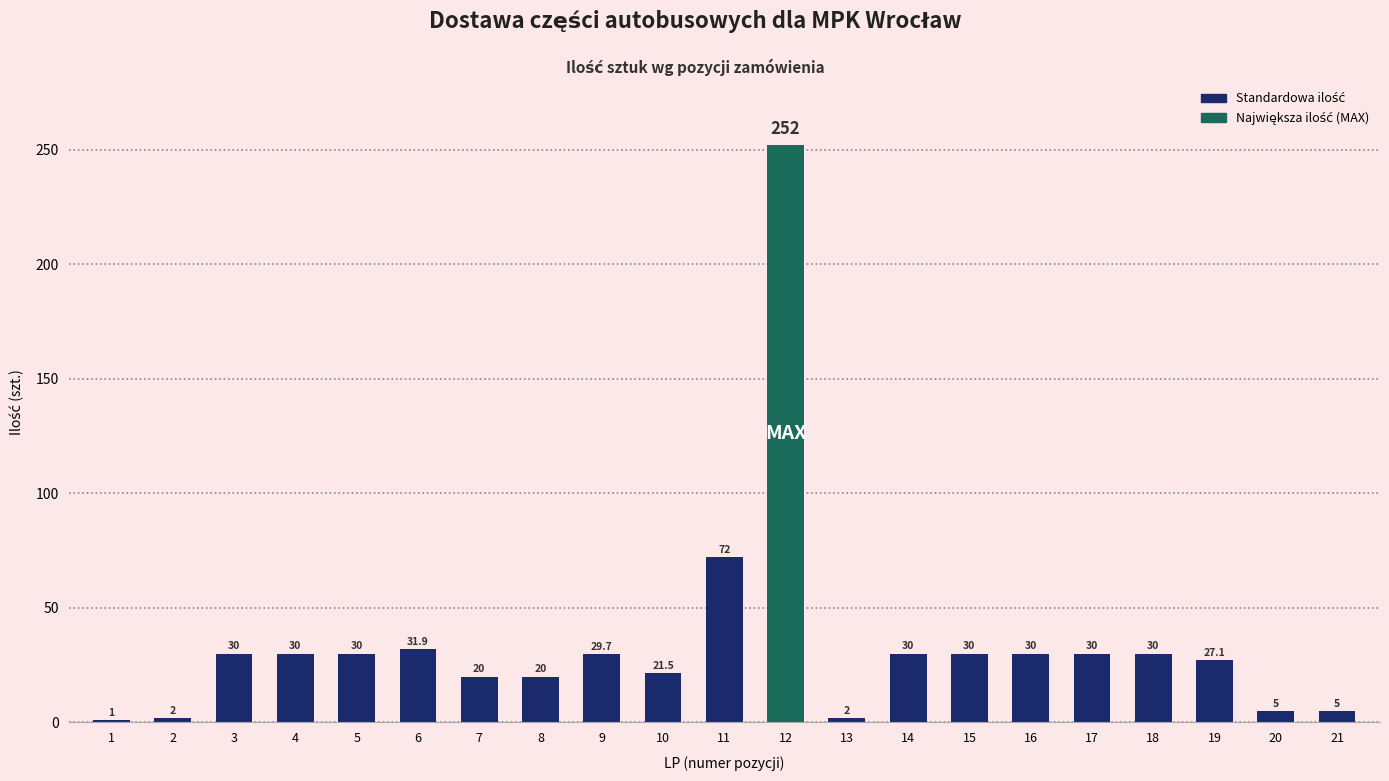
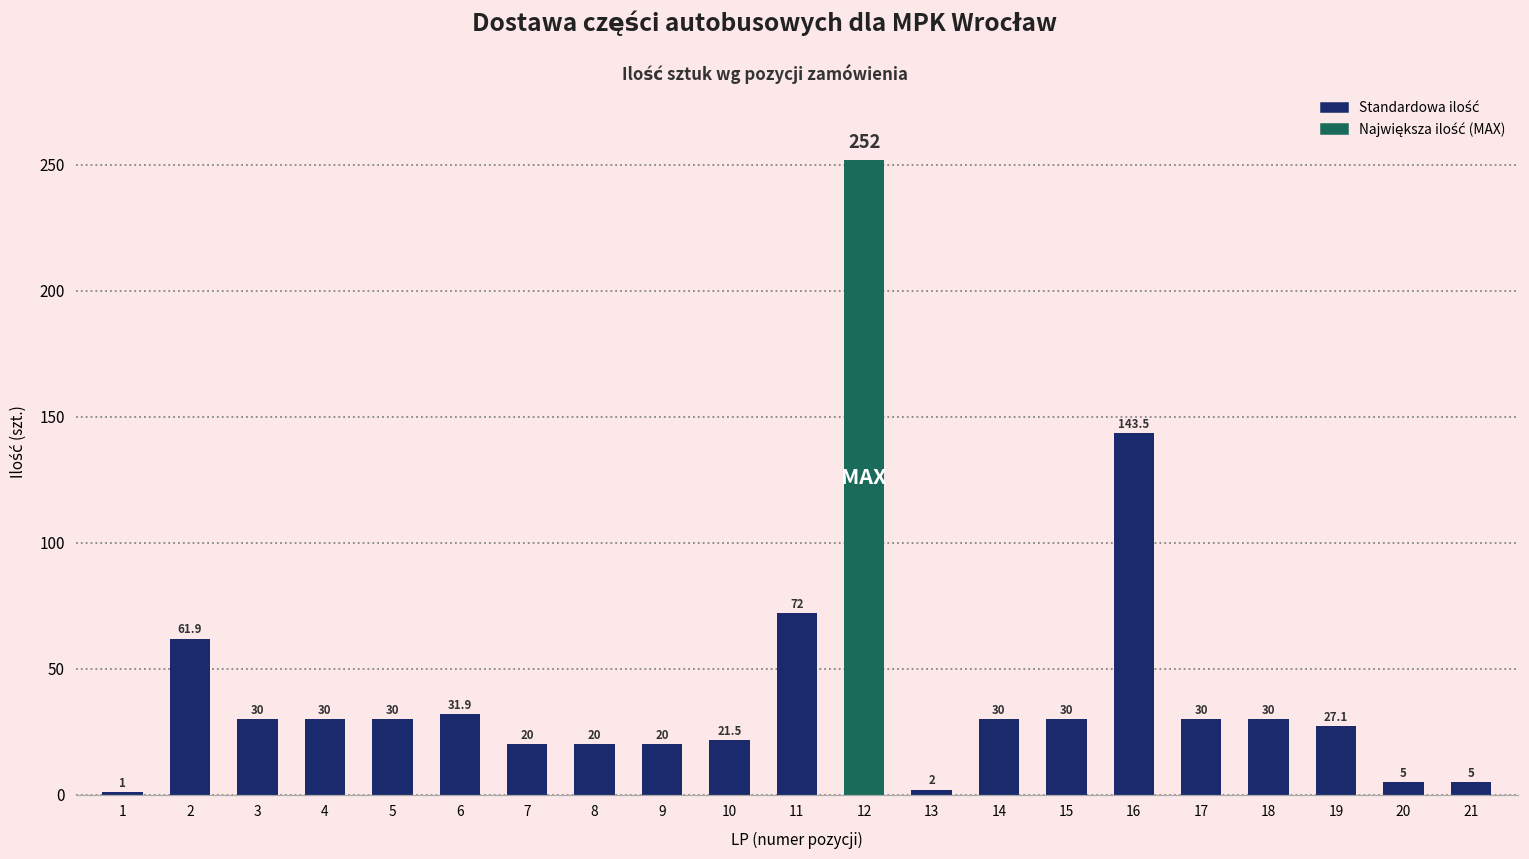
  {
    "1": 1,
-   "2": 2,
+   "2": 61.9,
    "3": 30,
    "4": 30,
    "5": 30,
    "6": 31.9,
    "7": 20,
    "8": 20,
-   "9": 29.7,
+   "9": 20,
    "10": 21.5,
    "11": 72,
    "12": 252,
    "13": 2,
    "14": 30,
    "15": 30,
-   "16": 30,
+   "16": 143.5,
    "17": 30,
    "18": 30,
    "19": 27.1,
    "20": 5,
    "21": 5
  }
